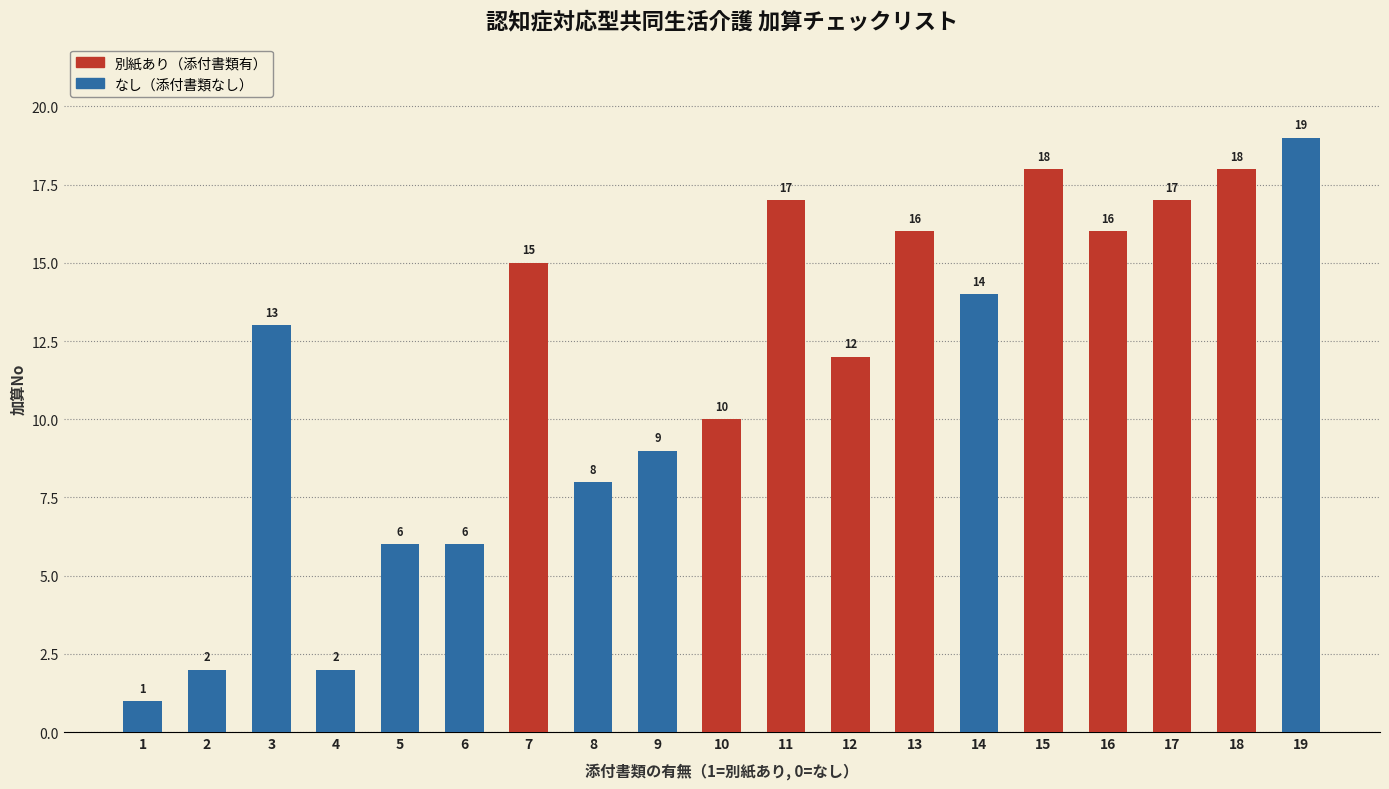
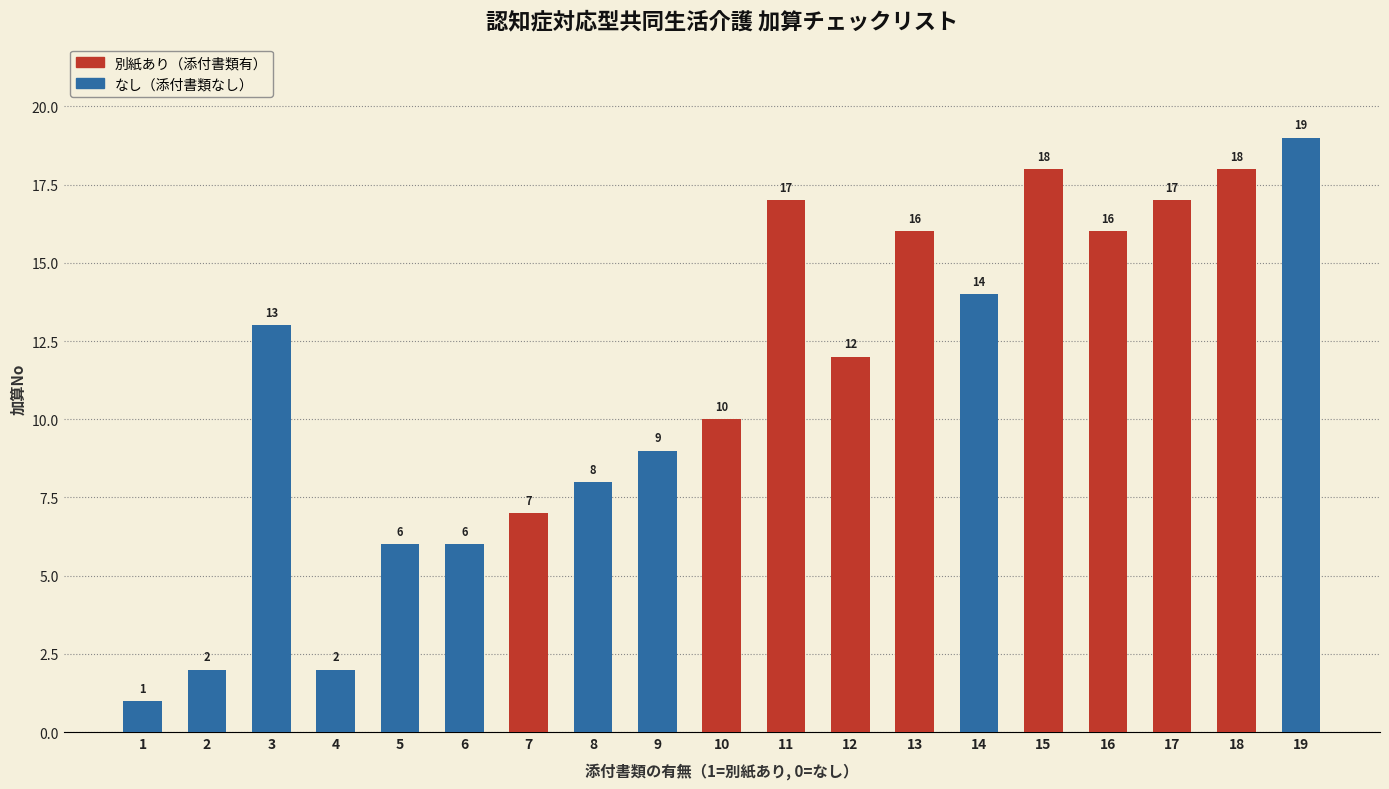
  {
    "1": 1,
    "2": 2,
    "3": 13,
    "4": 2,
    "5": 6,
    "6": 6,
-   "7": 15,
+   "7": 7,
    "8": 8,
    "9": 9,
    "10": 10,
    "11": 17,
    "12": 12,
    "13": 16,
    "14": 14,
    "15": 18,
    "16": 16,
    "17": 17,
    "18": 18,
    "19": 19
  }
